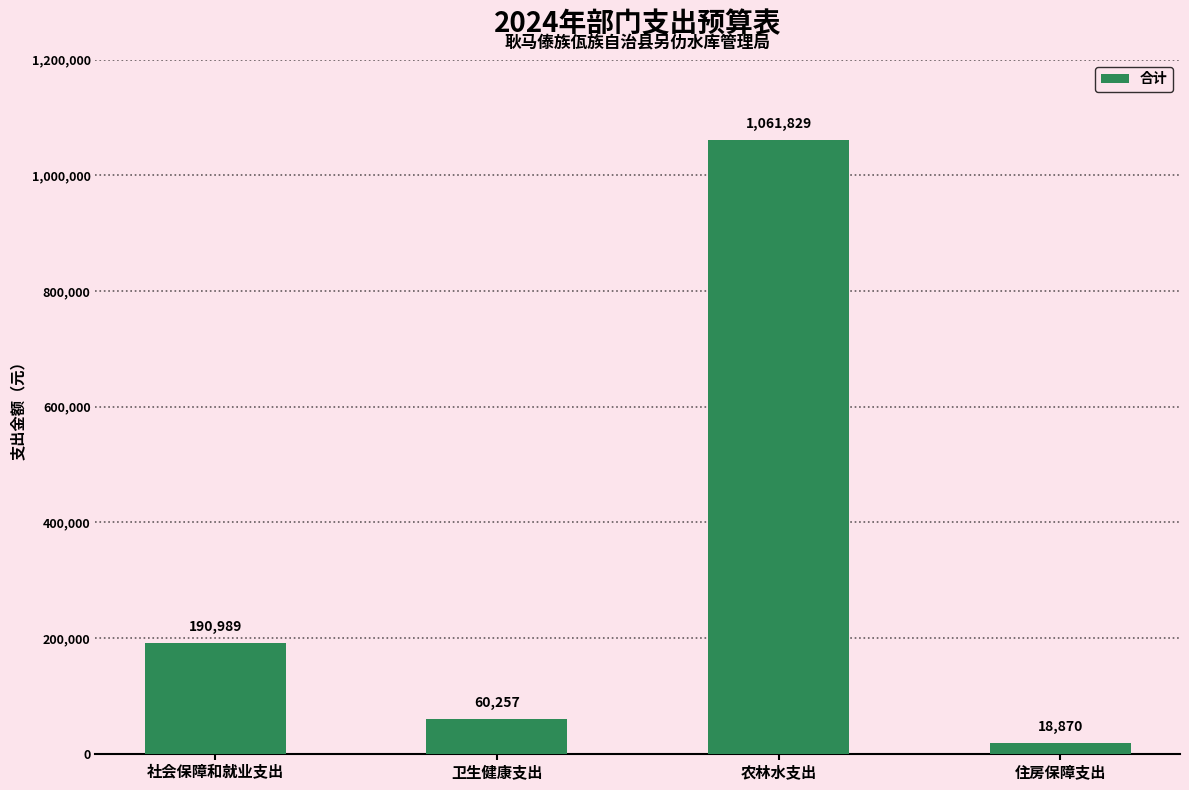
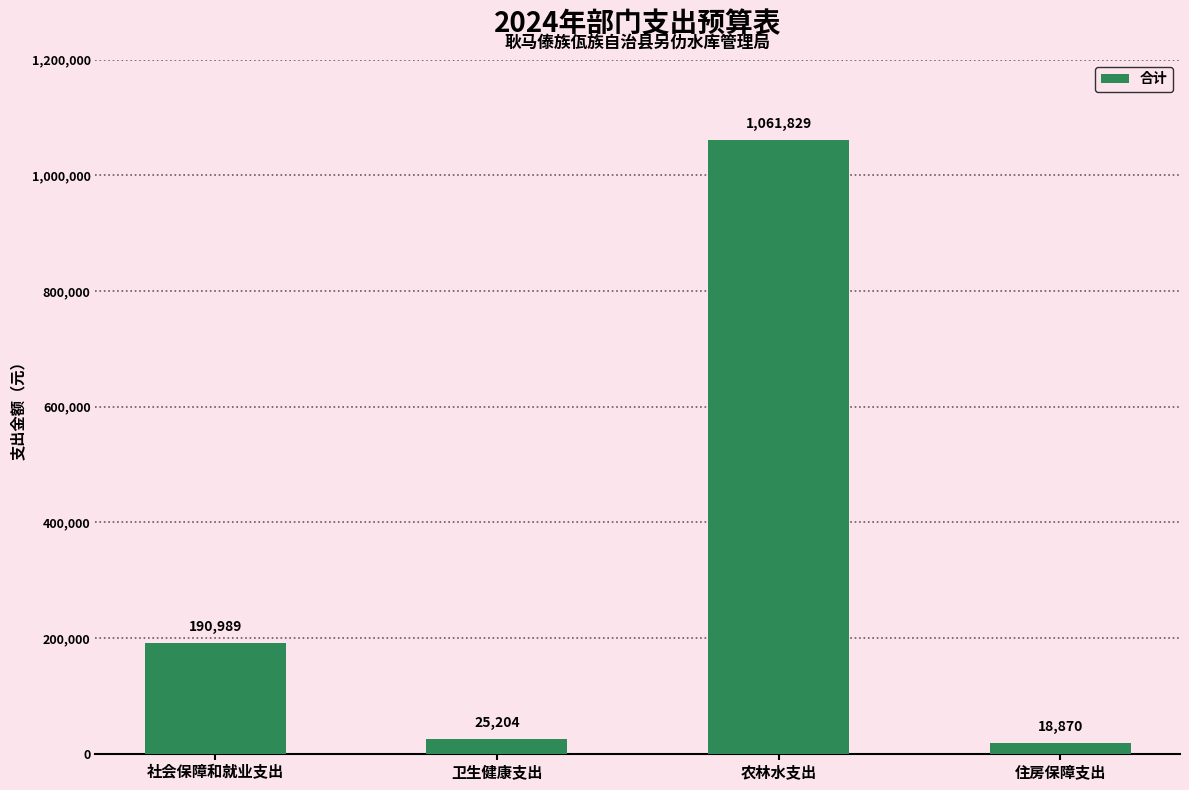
  {
    "社会保障和就业支出": "190,989",
-   "卫生健康支出": "60,257",
+   "卫生健康支出": "25,204",
    "农林水支出": "1,061,829",
    "住房保障支出": "18,870"
  }
